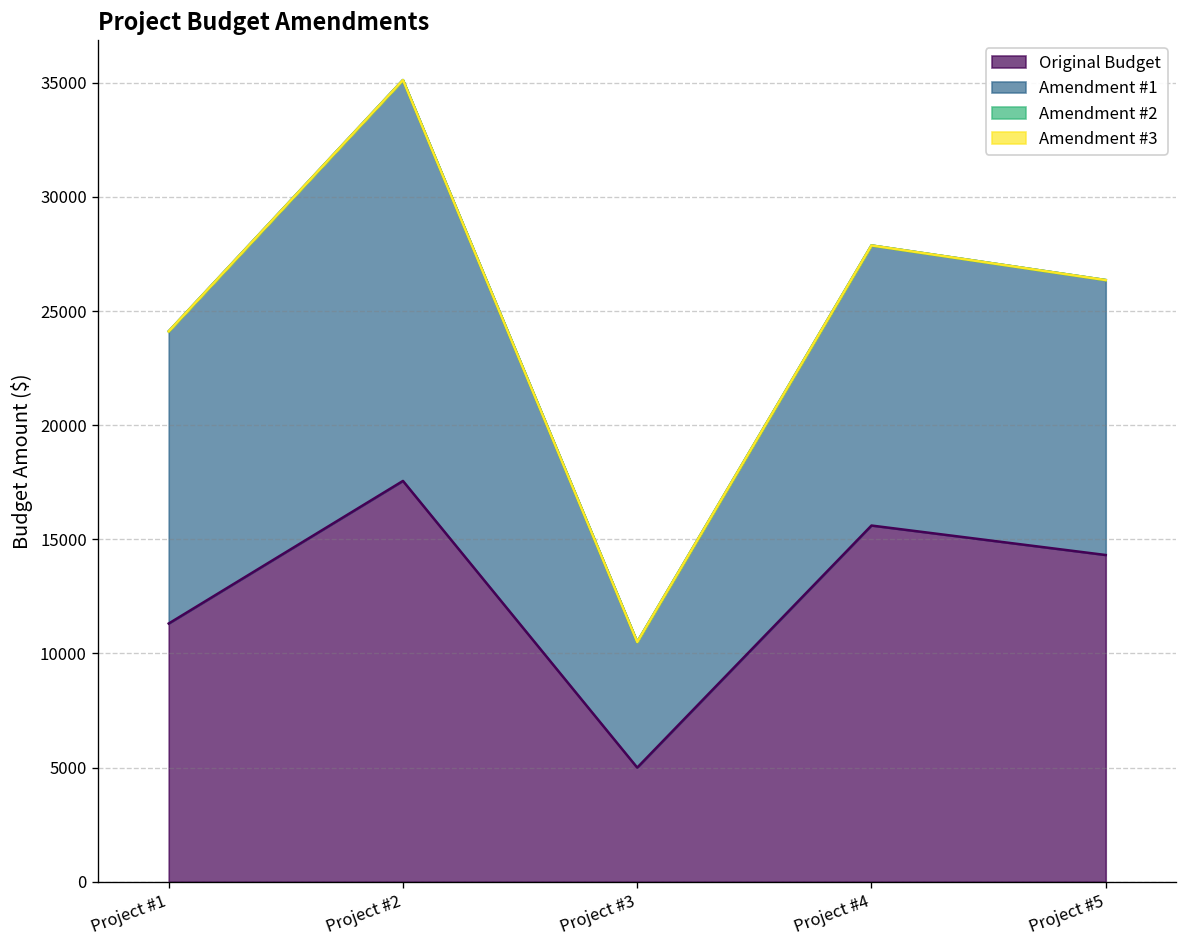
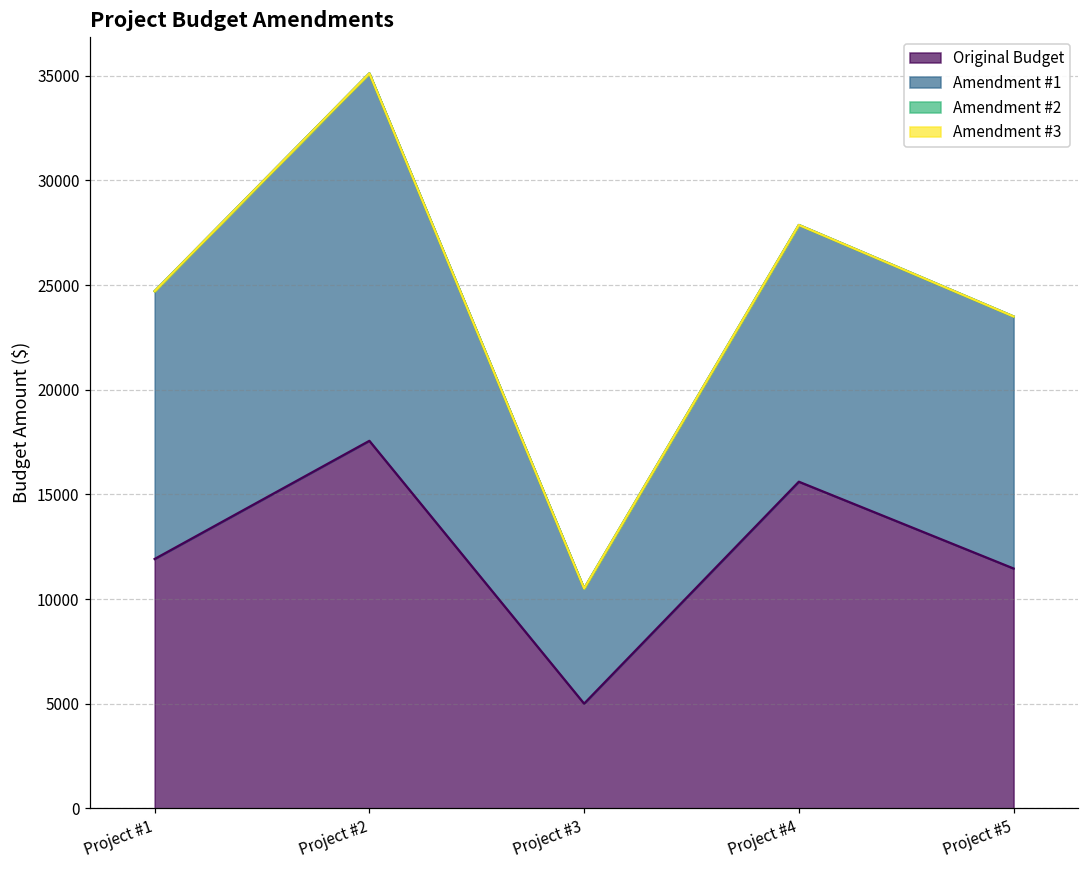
  {
    "Original Budget": {
-     "Project #1": 11300,
+     "Project #1": 11900,
      "Project #2": 17600,
      "Project #3": 5000,
      "Project #4": 15600,
-     "Project #5": 14300
+     "Project #5": 11500
    }
  }
